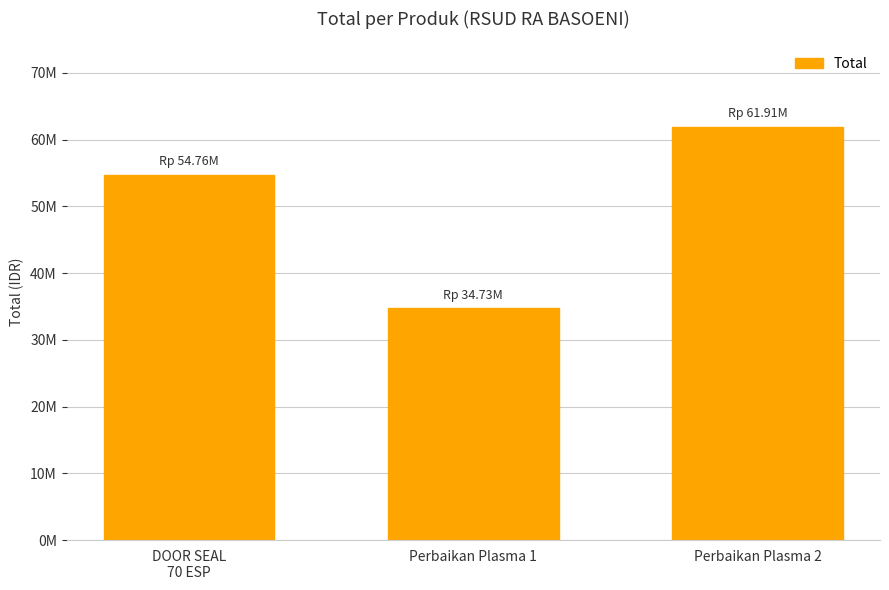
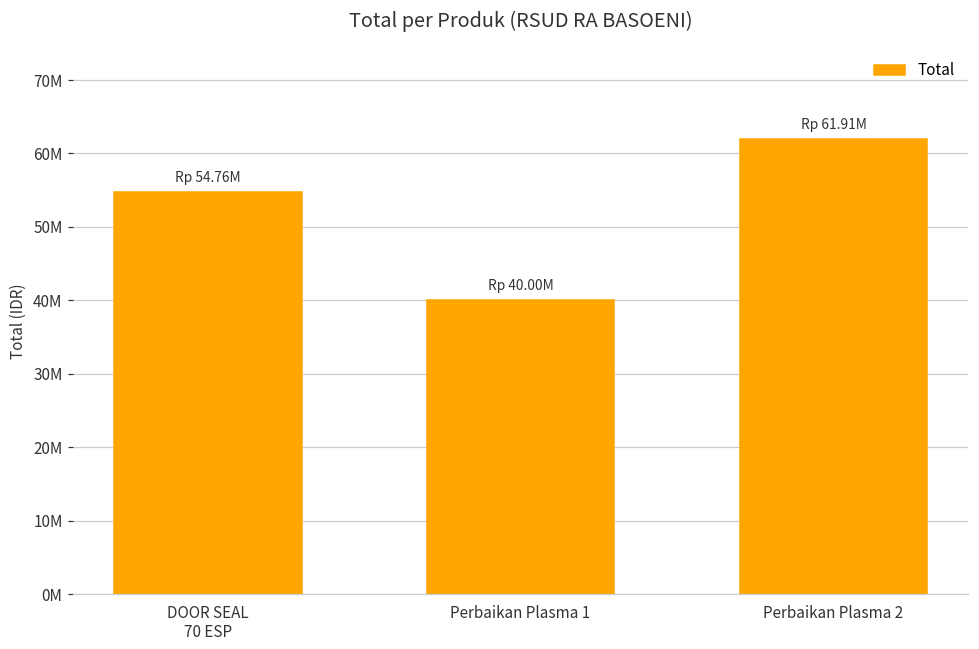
  {
    "DOOR SEAL 70 ESP": "54.76M",
-   "Perbaikan Plasma 1": "34.73M",
+   "Perbaikan Plasma 1": "40.00M",
    "Perbaikan Plasma 2": "61.91M"
  }
